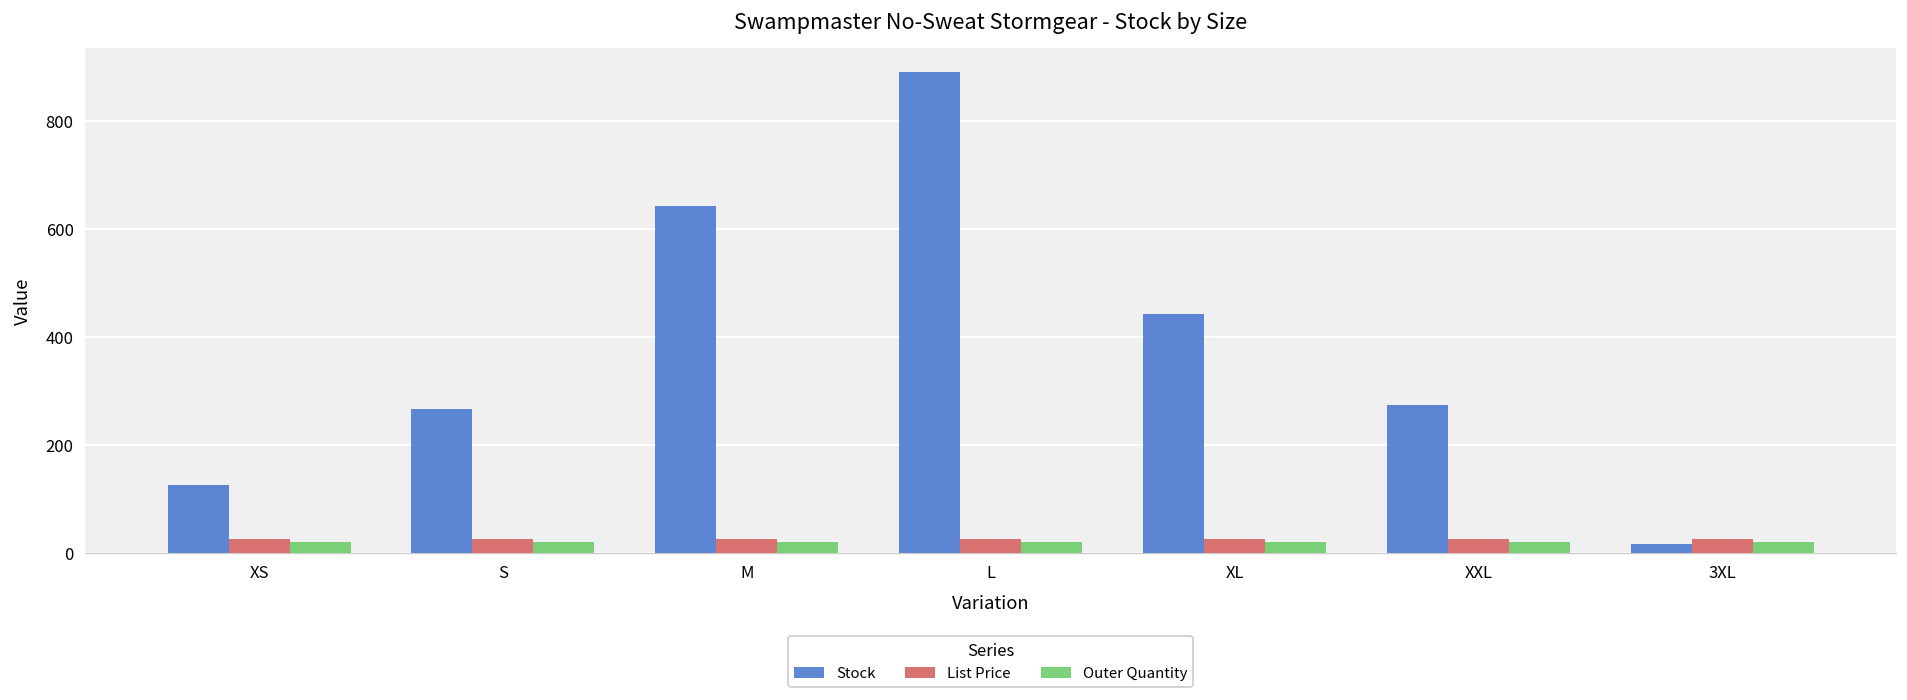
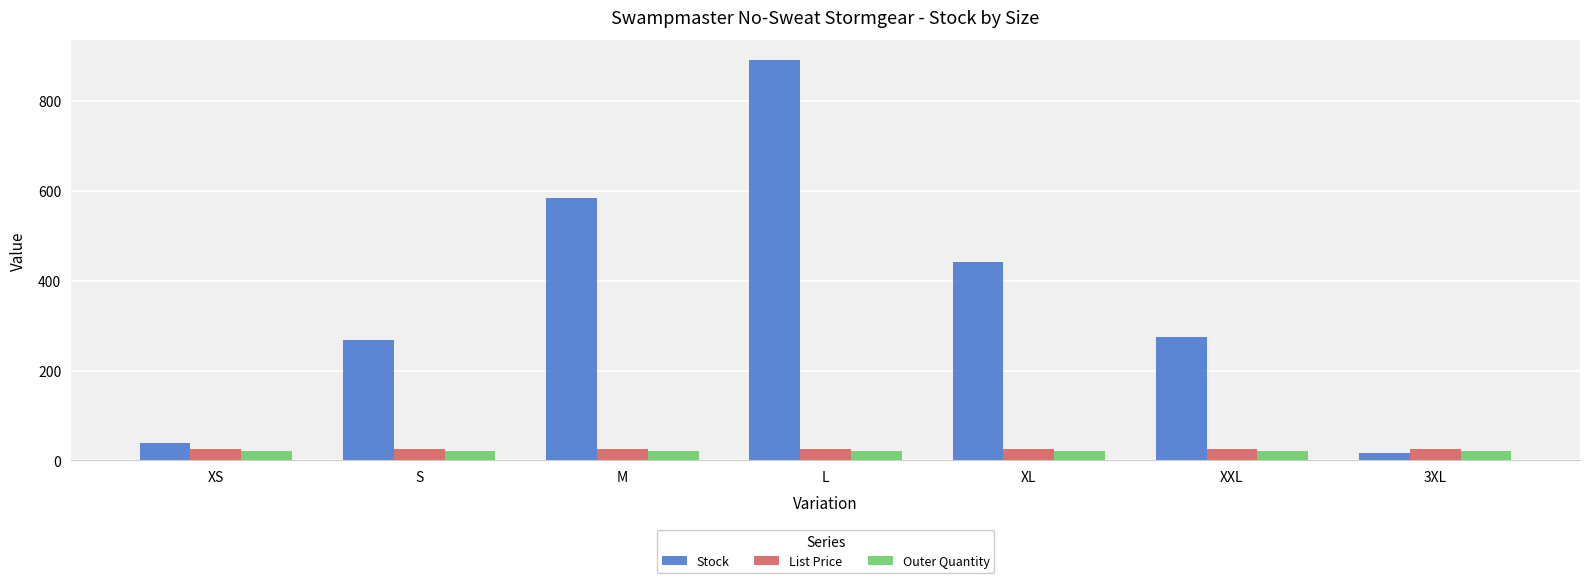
  {
    "Stock": {
-     "XS": 130,
+     "XS": 40,
      "S": 270,
-     "M": 640,
+     "M": 580,
      "L": 890,
      "XL": 440,
      "XXL": 270,
      "3XL": 20
    },
    "List Price": {
      "XS": 20,
      "S": 20,
      "M": 20,
      "L": 20,
      "XL": 20,
      "XXL": 20,
      "3XL": 20
    },
    "Outer Quantity": {
      "XS": 20,
      "S": 20,
      "M": 20,
      "L": 20,
      "XL": 20,
      "XXL": 20,
      "3XL": 20
    }
  }
